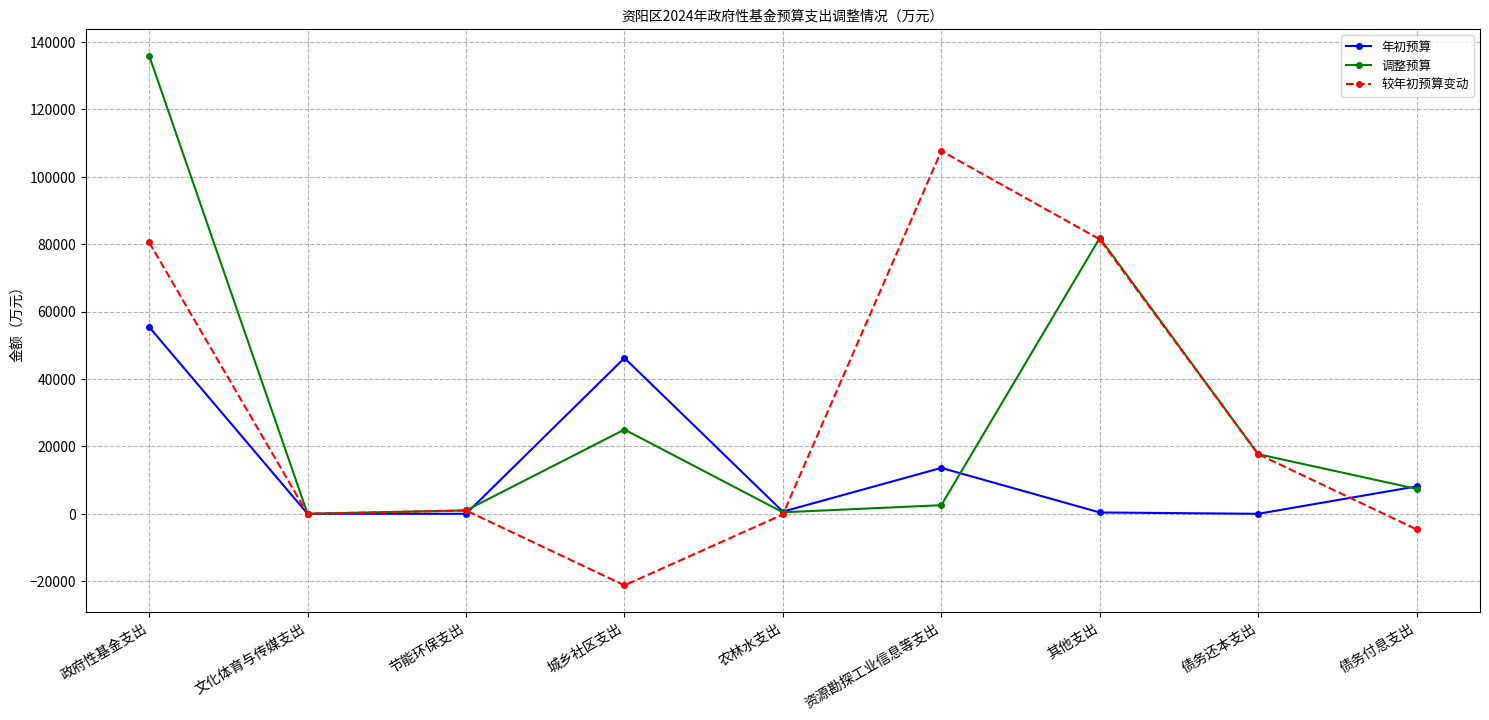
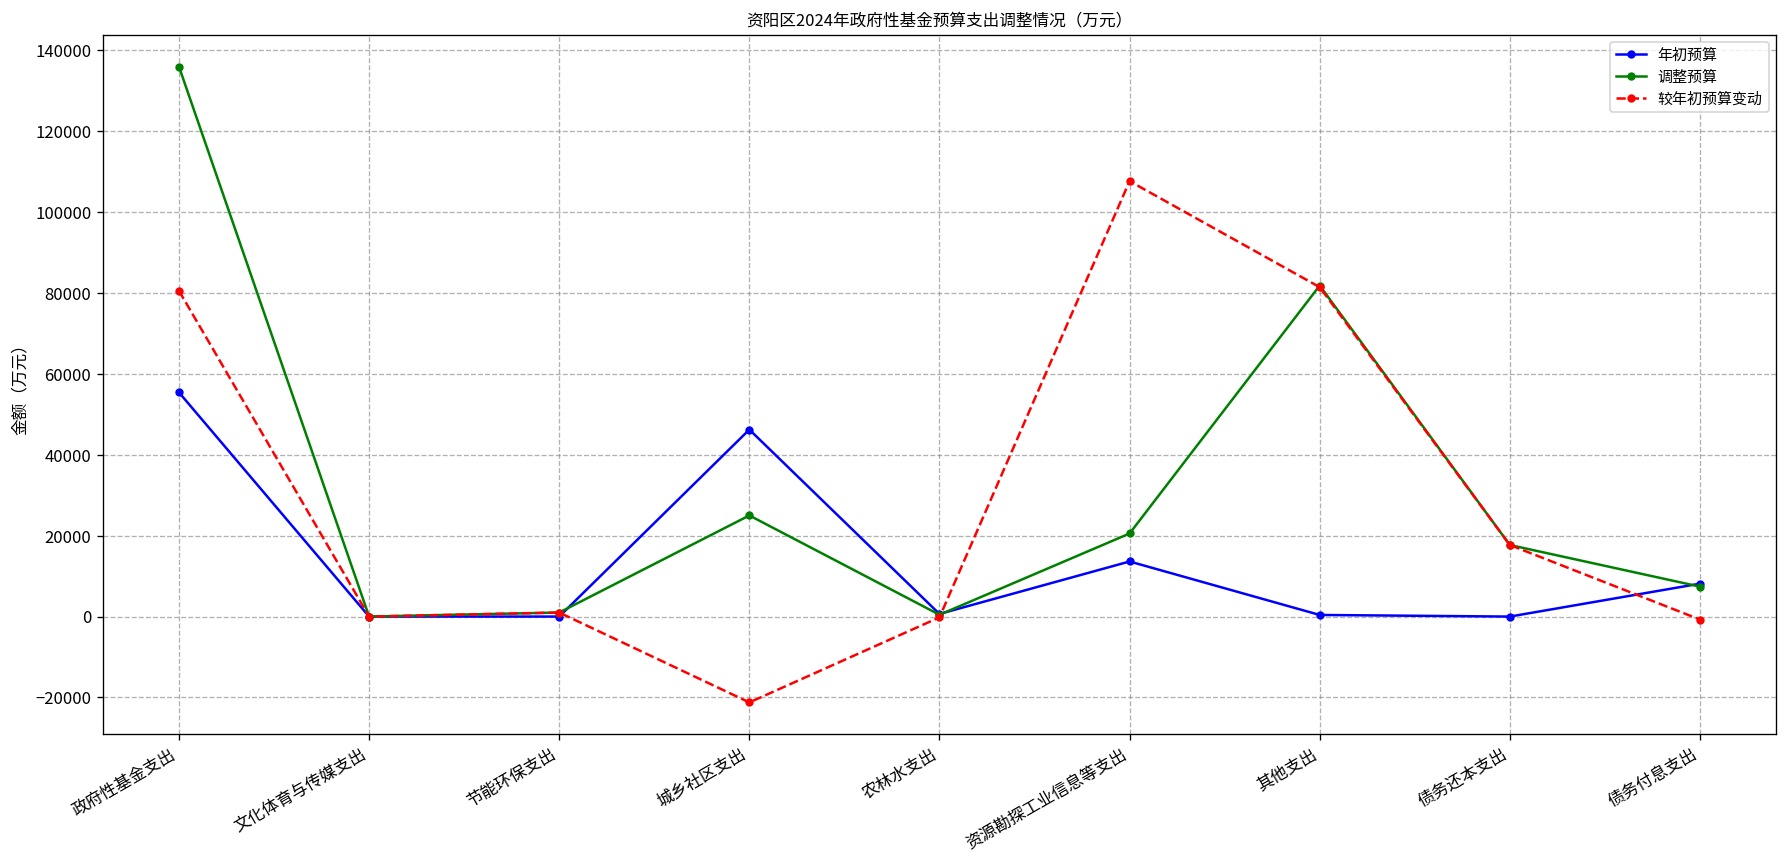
  {
    "年初预算": {
      "政府性基金支出": 55000,
      "节能环保支出": 0,
      "城乡社区支出": 46000,
      "资源勘探工业信息等支出": 14000,
      "其他支出": 0,
      "债务还本支出": 0
    },
    "调整预算": {
      "政府性基金支出": 136000,
      "城乡社区支出": 25000,
-     "资源勘探工业信息等支出": 3000
+     "资源勘探工业信息等支出": 21000
    },
    "较年初预算变动": {
      "政府性基金支出": 81000,
      "城乡社区支出": -21000,
      "资源勘探工业信息等支出": 108000,
-     "债务付息支出": -5000
+     "债务付息支出": -1000
    }
  }
